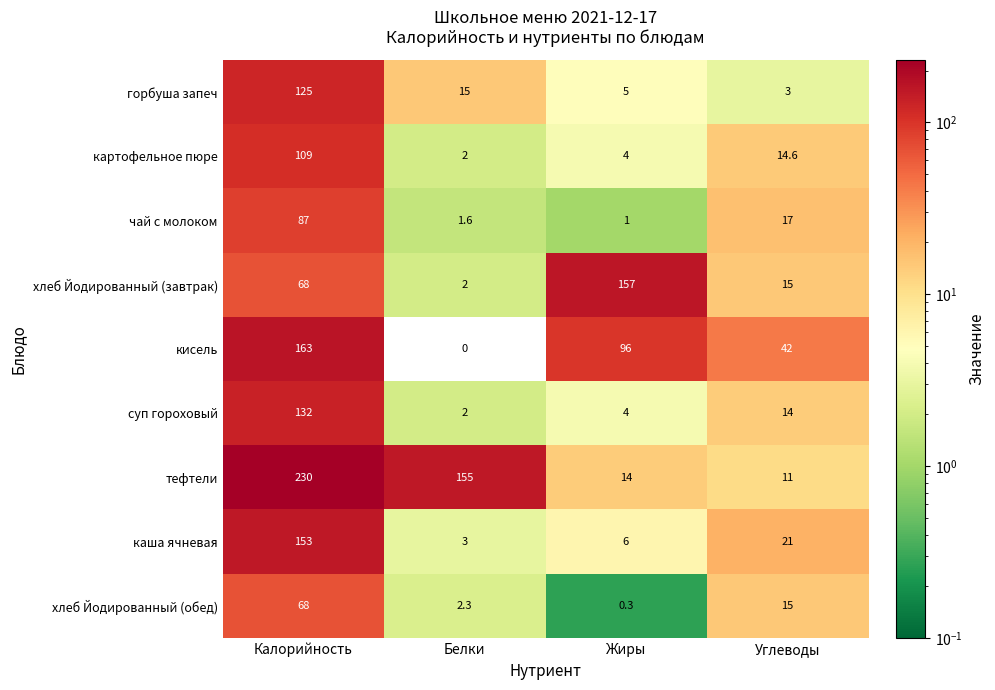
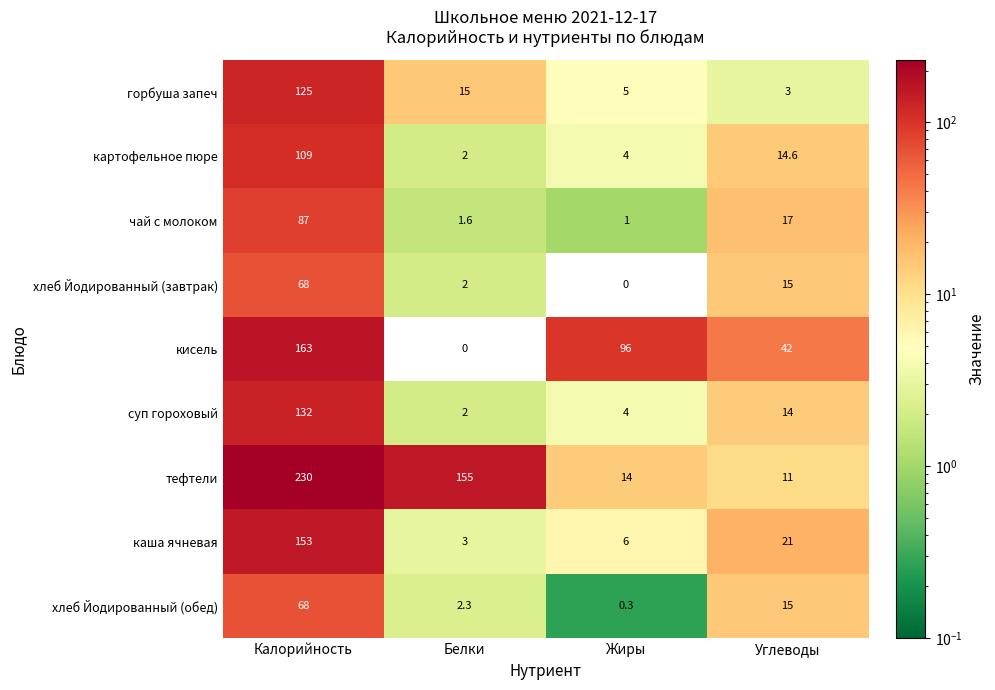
  {
    "горбуша запеч": {
      "Калорийность": 125,
      "Белки": 15,
      "Жиры": 5,
      "Углеводы": 3
    },
    "картофельное пюре": {
      "Калорийность": 109,
      "Белки": 2,
      "Жиры": 4,
      "Углеводы": 14.6
    },
    "чай с молоком": {
      "Калорийность": 87,
      "Белки": 1.6,
      "Жиры": 1,
      "Углеводы": 17
    },
    "хлеб Йодированный (завтрак)": {
      "Калорийность": 68,
      "Белки": 2,
-     "Жиры": 157,
+     "Жиры": 0,
      "Углеводы": 15
    },
    "кисель": {
      "Калорийность": 163,
      "Белки": 0,
      "Жиры": 96,
      "Углеводы": 42
    },
    "суп гороховый": {
      "Калорийность": 132,
      "Белки": 2,
      "Жиры": 4,
      "Углеводы": 14
    },
    "тефтели": {
      "Калорийность": 230,
      "Белки": 155,
      "Жиры": 14,
      "Углеводы": 11
    },
    "каша ячневая": {
      "Калорийность": 153,
      "Белки": 3,
      "Жиры": 6,
      "Углеводы": 21
    },
    "хлеб Йодированный (обед)": {
      "Калорийность": 68,
      "Белки": 2.3,
      "Жиры": 0.3,
      "Углеводы": 15
    }
  }
